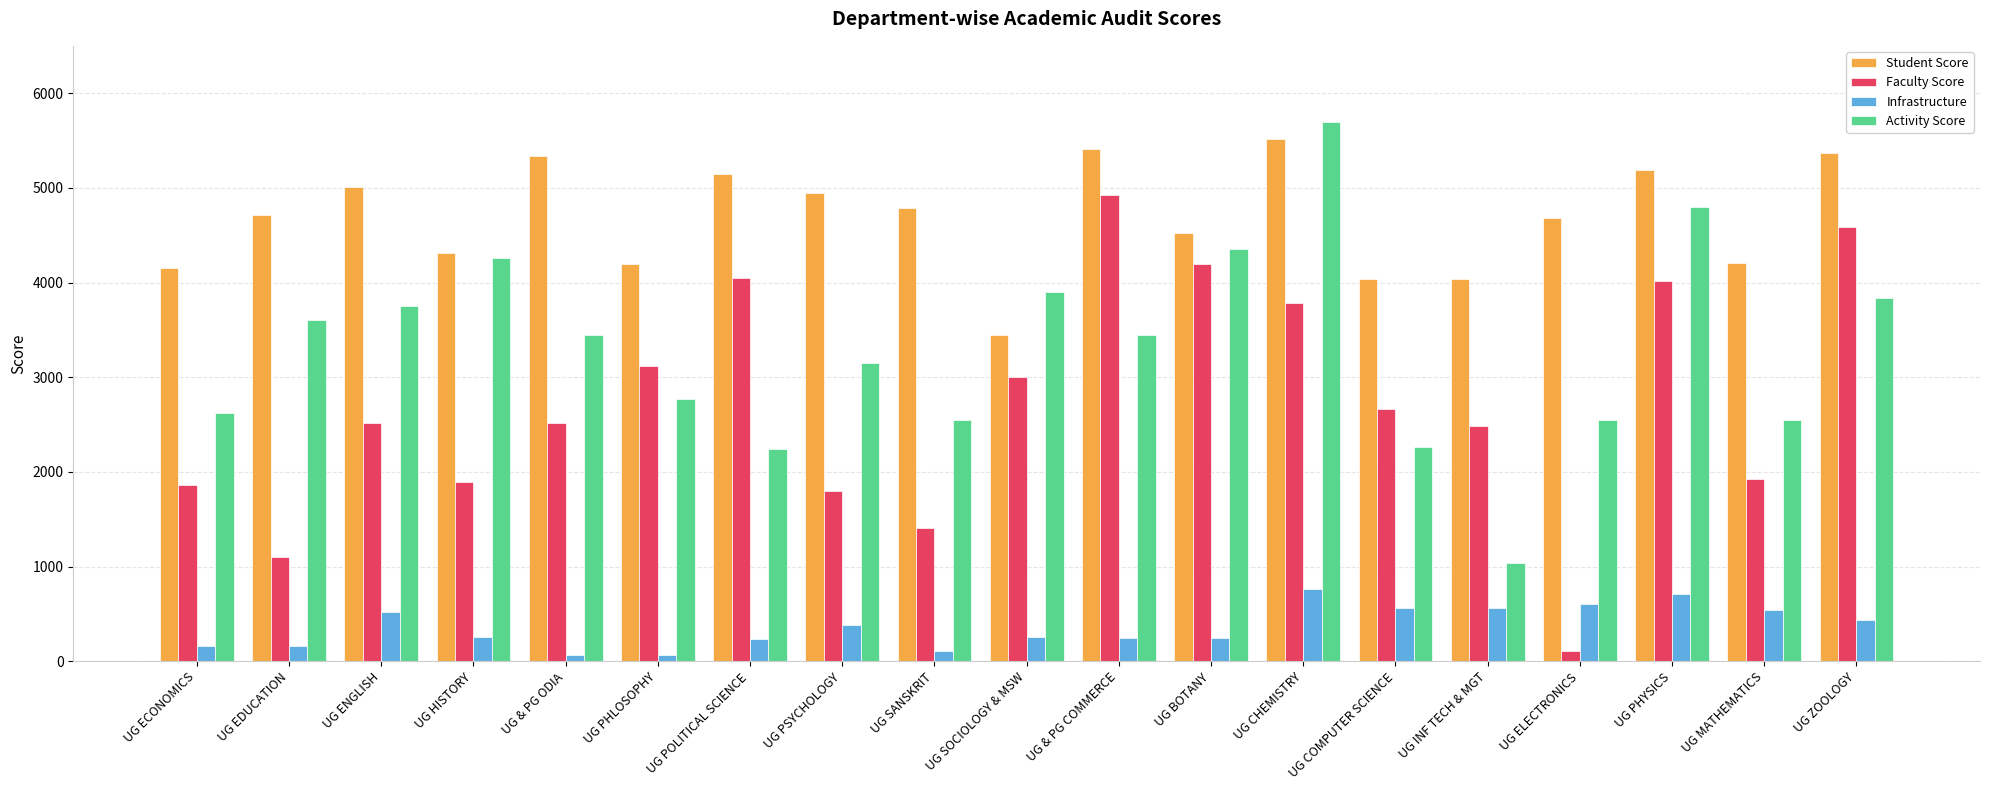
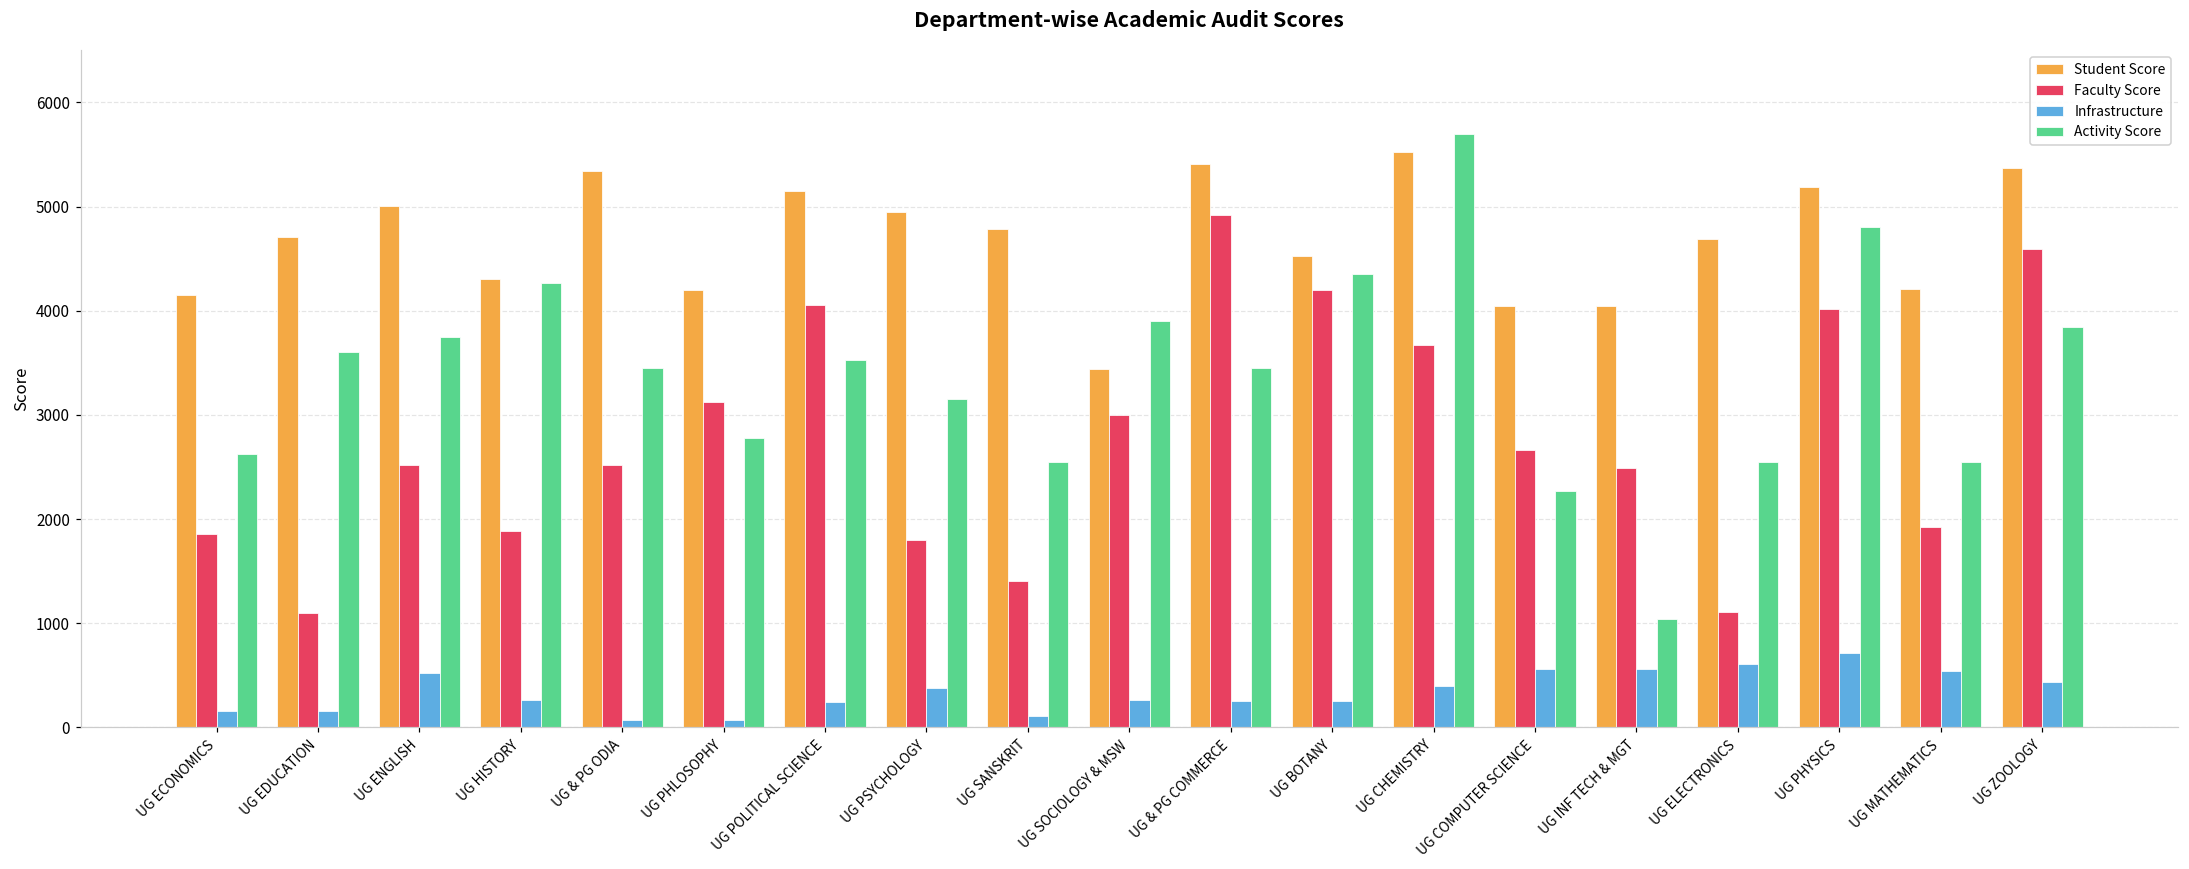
  {
    "Student Score": {
      "UG ECONOMICS": 4100,
      "UG EDUCATION": 4700,
      "UG ENGLISH": 5000,
      "UG HISTORY": 4300,
      "UG & PG ODIA": 5300,
      "UG PHLOSOPHY": 4200,
      "UG POLITICAL SCIENCE": 5100,
      "UG PSYCHOLOGY": 5000,
      "UG SANSKRIT": 4800,
      "UG SOCIOLOGY & MSW": 3400,
      "UG & PG COMMERCE": 5400,
      "UG BOTANY": 4500,
      "UG CHEMISTRY": 5500,
      "UG COMPUTER SCIENCE": 4000,
      "UG INF TECH & MGT": 4000,
      "UG ELECTRONICS": 4700,
      "UG PHYSICS": 5200,
      "UG MATHEMATICS": 4200,
      "UG ZOOLOGY": 5400
    },
    "Faculty Score": {
      "UG ECONOMICS": 1900,
      "UG EDUCATION": 1100,
      "UG ENGLISH": 2500,
      "UG HISTORY": 1900,
      "UG & PG ODIA": 2500,
      "UG PHLOSOPHY": 3100,
      "UG POLITICAL SCIENCE": 4100,
      "UG PSYCHOLOGY": 1800,
      "UG SANSKRIT": 1400,
      "UG SOCIOLOGY & MSW": 3000,
      "UG & PG COMMERCE": 4900,
      "UG BOTANY": 4200,
-     "UG CHEMISTRY": 3800,
+     "UG CHEMISTRY": 3700,
      "UG COMPUTER SCIENCE": 2700,
      "UG INF TECH & MGT": 2500,
-     "UG ELECTRONICS": 100,
+     "UG ELECTRONICS": 1100,
      "UG PHYSICS": 4000,
      "UG MATHEMATICS": 1900,
      "UG ZOOLOGY": 4600
    },
    "Infrastructure": {
      "UG ECONOMICS": 200,
      "UG EDUCATION": 200,
      "UG ENGLISH": 500,
      "UG HISTORY": 300,
      "UG & PG ODIA": 100,
      "UG PHLOSOPHY": 100,
      "UG POLITICAL SCIENCE": 200,
      "UG PSYCHOLOGY": 400,
      "UG SANSKRIT": 100,
      "UG SOCIOLOGY & MSW": 300,
      "UG & PG COMMERCE": 300,
      "UG BOTANY": 300,
-     "UG CHEMISTRY": 800,
+     "UG CHEMISTRY": 400,
      "UG COMPUTER SCIENCE": 600,
      "UG INF TECH & MGT": 600,
      "UG ELECTRONICS": 600,
      "UG PHYSICS": 700,
      "UG MATHEMATICS": 500,
      "UG ZOOLOGY": 400
    },
    "Activity Score": {
      "UG ECONOMICS": 2600,
      "UG EDUCATION": 3600,
      "UG ENGLISH": 3800,
      "UG HISTORY": 4300,
      "UG & PG ODIA": 3500,
      "UG PHLOSOPHY": 2800,
-     "UG POLITICAL SCIENCE": 2200,
+     "UG POLITICAL SCIENCE": 3500,
      "UG PSYCHOLOGY": 3200,
      "UG SANSKRIT": 2600,
      "UG SOCIOLOGY & MSW": 3900,
      "UG & PG COMMERCE": 3500,
      "UG BOTANY": 4400,
      "UG CHEMISTRY": 5700,
      "UG COMPUTER SCIENCE": 2300,
      "UG INF TECH & MGT": 1000,
      "UG ELECTRONICS": 2600,
      "UG PHYSICS": 4800,
      "UG MATHEMATICS": 2600,
      "UG ZOOLOGY": 3800
    }
  }
